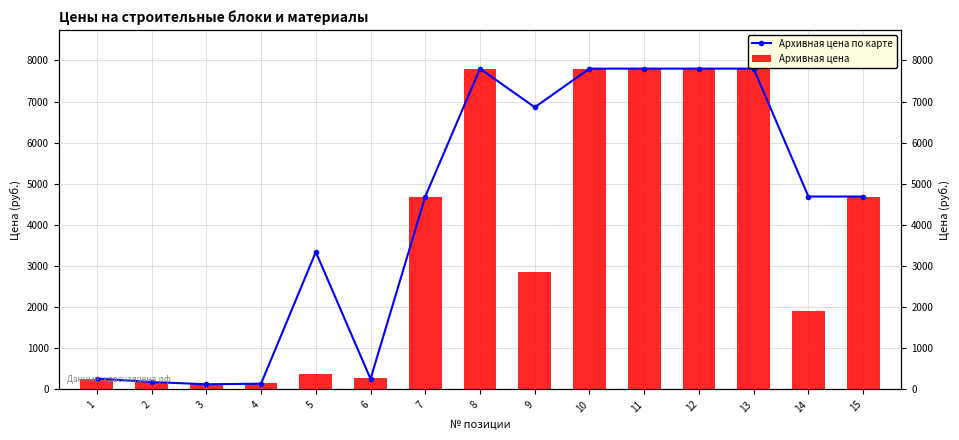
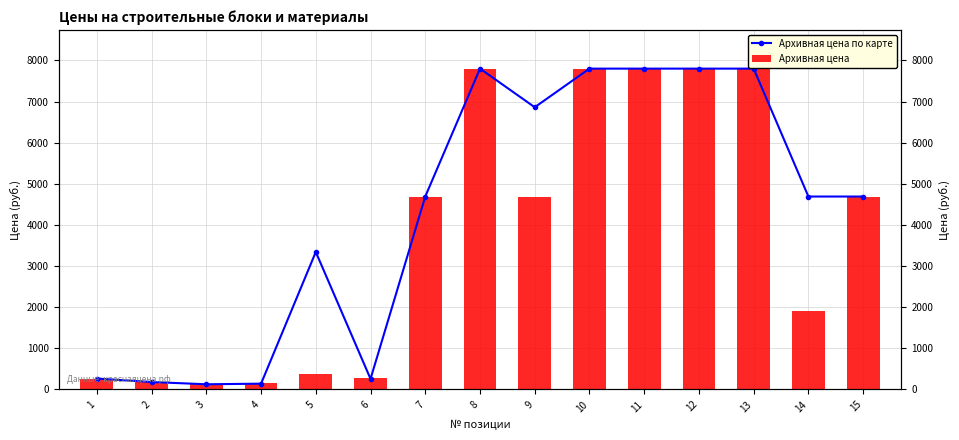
  {
    "Архивная цена": {
      "1": 300,
      "2": 200,
      "3": 100,
      "4": 200,
      "5": 400,
      "6": 300,
      "7": 4700,
      "8": 7800,
-     "9": 2900,
+     "9": 4700,
      "10": 7800,
      "11": 7800,
      "12": 7800,
      "13": 7800,
      "14": 1900,
      "15": 4700
    },
    "Архивная цена по карте": {
      "1": 300,
      "2": 200,
      "3": 100,
      "4": 100,
      "5": 3300,
      "6": 300,
      "7": 4700,
      "8": 7800,
      "9": 6900,
      "10": 7800,
      "11": 7800,
      "12": 7800,
      "13": 7800,
      "14": 4700,
      "15": 4700
    }
  }
